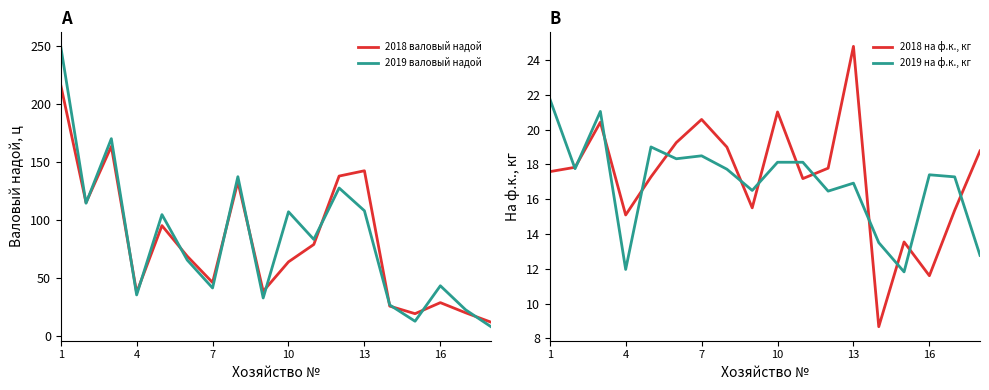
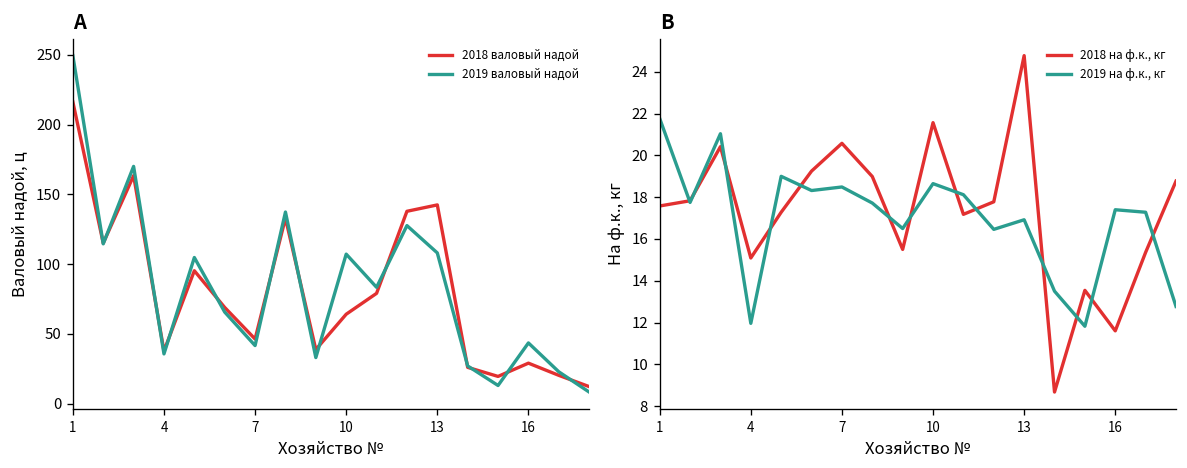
  {
    "A": {
      "2018 валовый надой": {
        "1": 216,
        "7": 46,
        "10": 64,
        "13": 142,
        "16": 29
      },
      "2019 валовый надой": {
        "1": 249,
        "7": 42,
        "10": 107,
        "13": 108,
        "16": 44
      }
    },
    "B": {
      "2018 на ф.к., кг": {
        "1": 17.6,
        "4": 15.1,
        "7": 20.6,
-       "10": 21.0,
+       "10": 21.6,
        "13": 24.8,
        "16": 11.6
      },
      "2019 на ф.к., кг": {
        "1": 21.8,
        "4": 12.0,
        "7": 18.5,
-       "10": 18.1,
+       "10": 18.7,
        "13": 16.9,
        "16": 17.4
      }
    }
  }
